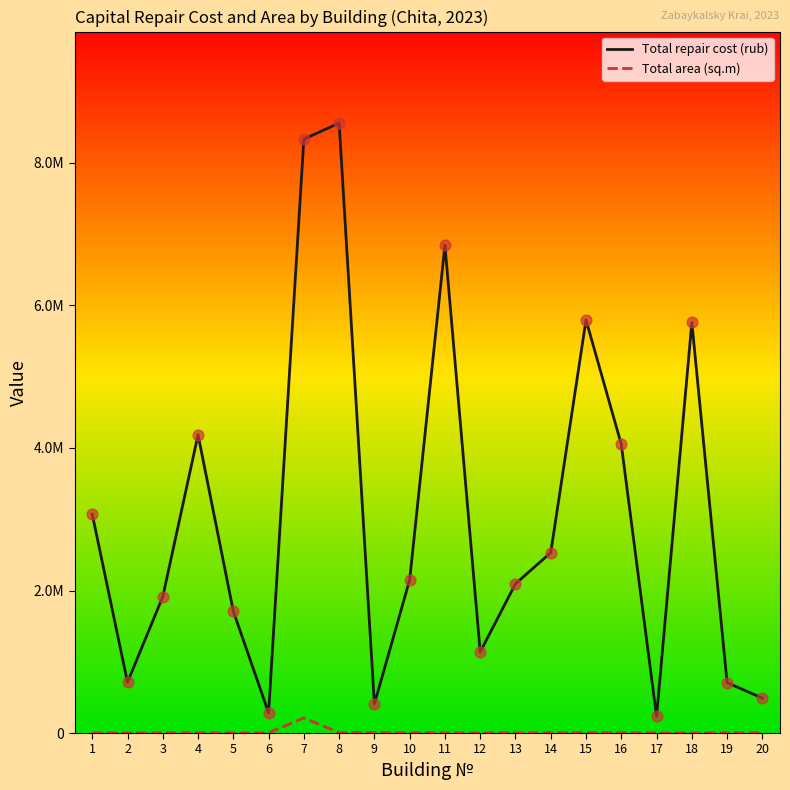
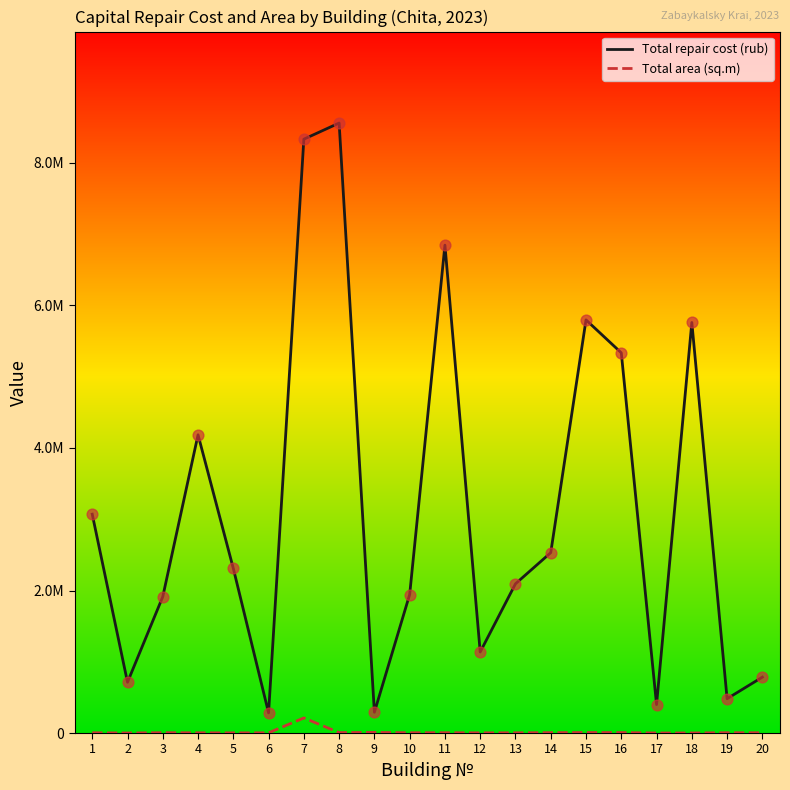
  {
    "Total repair cost (rub)": {
      "1": 3100000,
      "2": 700000,
      "3": 1900000,
      "4": 4200000,
-     "5": 1700000,
+     "5": 2300000,
      "6": 300000,
      "7": 8300000,
      "8": 8600000,
-     "9": 400000,
-     "10": 2100000,
+     "9": 300000,
+     "10": 1900000,
      "11": 6800000,
      "12": 1100000,
      "13": 2100000,
      "14": 2500000,
      "15": 5800000,
-     "16": 4100000,
-     "17": 200000,
+     "16": 5300000,
+     "17": 400000,
      "18": 5800000,
-     "19": 700000,
-     "20": 500000
+     "19": 500000,
+     "20": 800000
    },
    "Total area (sq.m)": {
      "1": 0,
      "2": 0,
      "3": 0,
      "4": 0,
      "5": 0,
      "6": 0,
      "7": 200000,
      "8": 0,
      "9": 0,
      "10": 0,
      "11": 0,
      "12": 0,
      "13": 0,
      "14": 0,
      "15": 0,
      "16": 0,
      "17": 0,
      "18": 0,
      "19": 0,
      "20": 0
    }
  }
